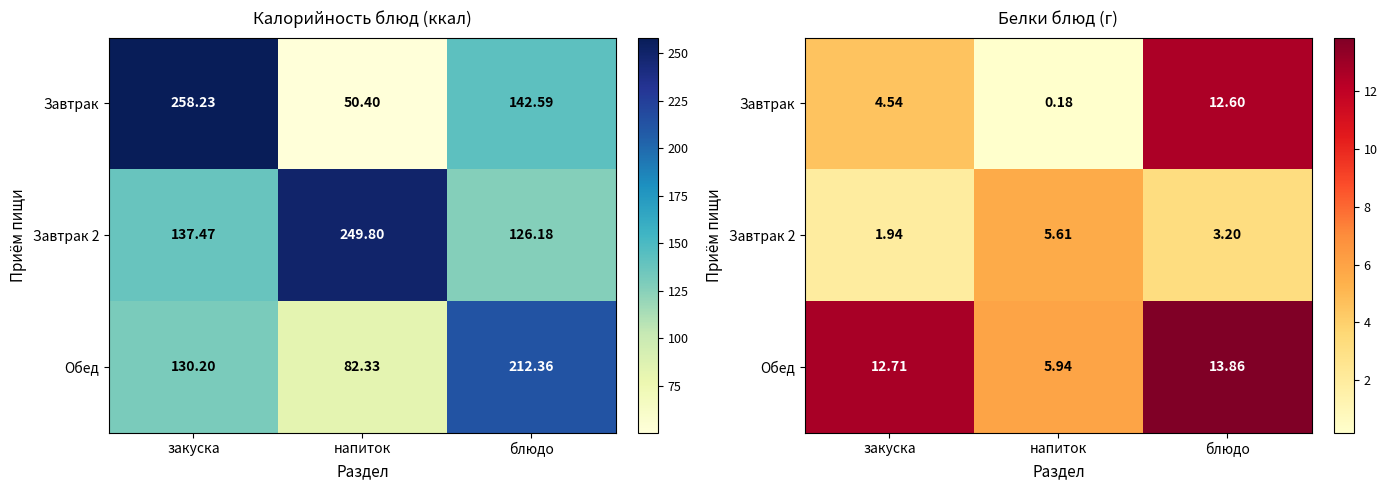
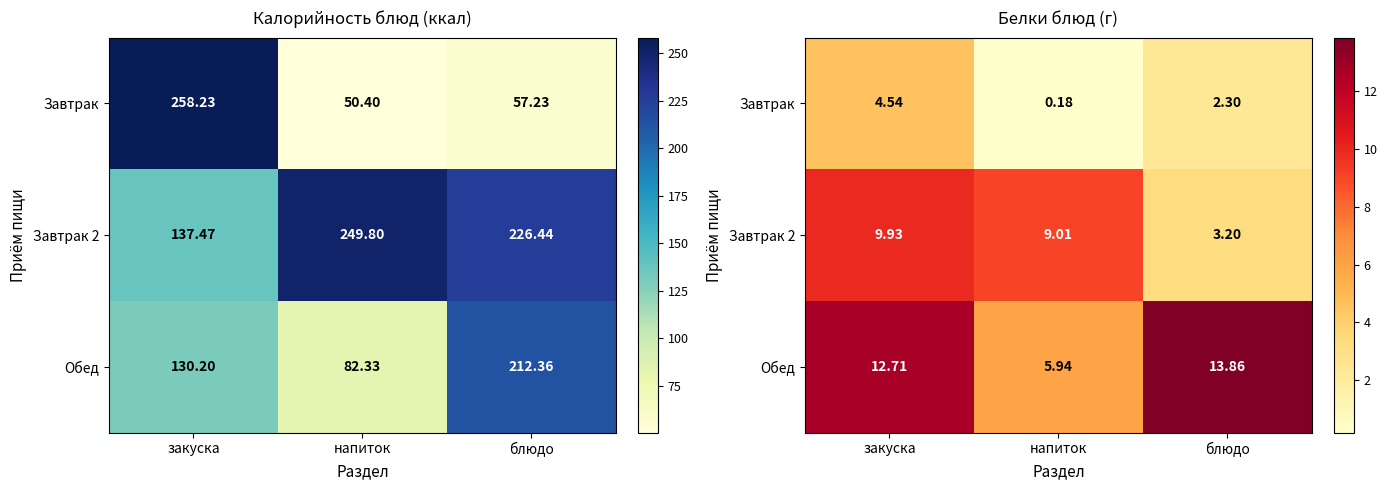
  {
    "Калорийность блюд (ккал)": {
      "Завтрак": {
        "закуска": 258.23,
        "напиток": 50.40,
-       "блюдо": 142.59
+       "блюдо": 57.23
      },
      "Завтрак 2": {
        "закуска": 137.47,
        "напиток": 249.80,
-       "блюдо": 126.18
+       "блюдо": 226.44
      },
      "Обед": {
        "закуска": 130.20,
        "напиток": 82.33,
        "блюдо": 212.36
      }
    },
    "Белки блюд (г)": {
      "Завтрак": {
        "закуска": 4.54,
        "напиток": 0.18,
-       "блюдо": 12.60
+       "блюдо": 2.30
      },
      "Завтрак 2": {
-       "закуска": 1.94,
-       "напиток": 5.61,
+       "закуска": 9.93,
+       "напиток": 9.01,
        "блюдо": 3.20
      },
      "Обед": {
        "закуска": 12.71,
        "напиток": 5.94,
        "блюдо": 13.86
      }
    }
  }
